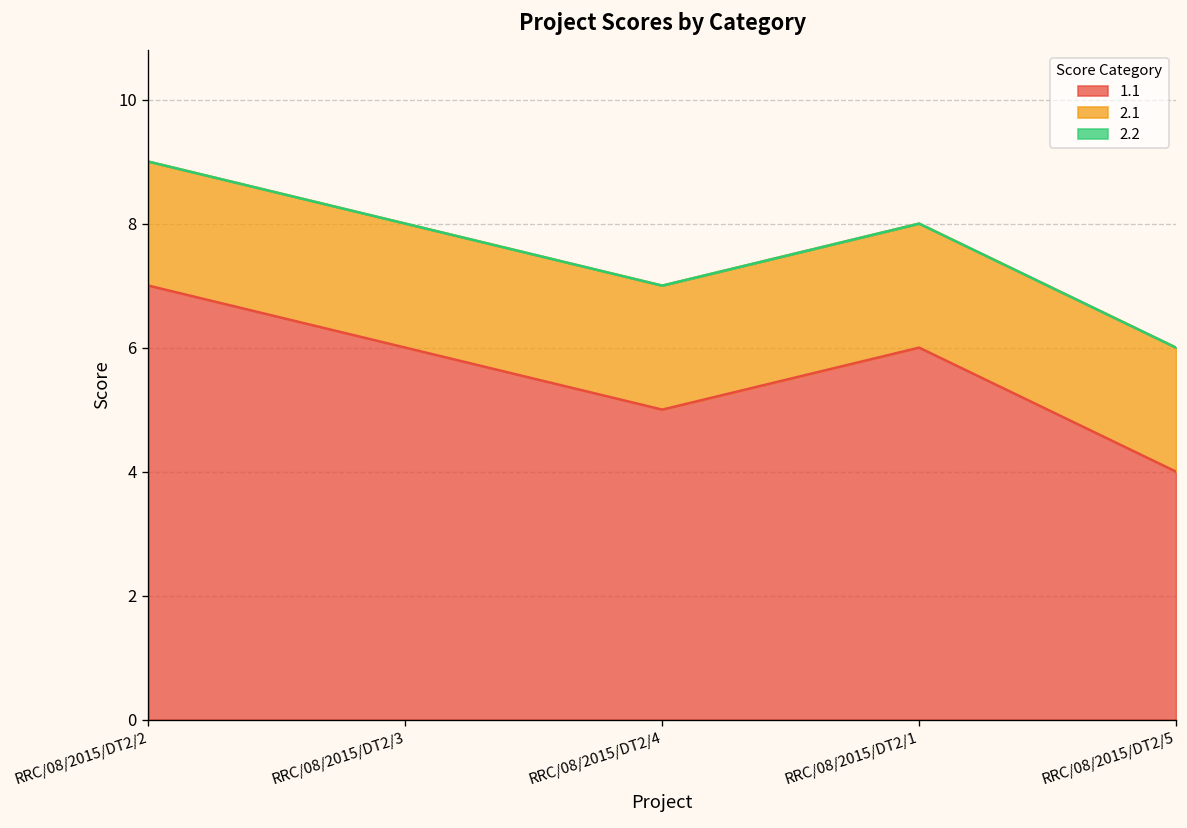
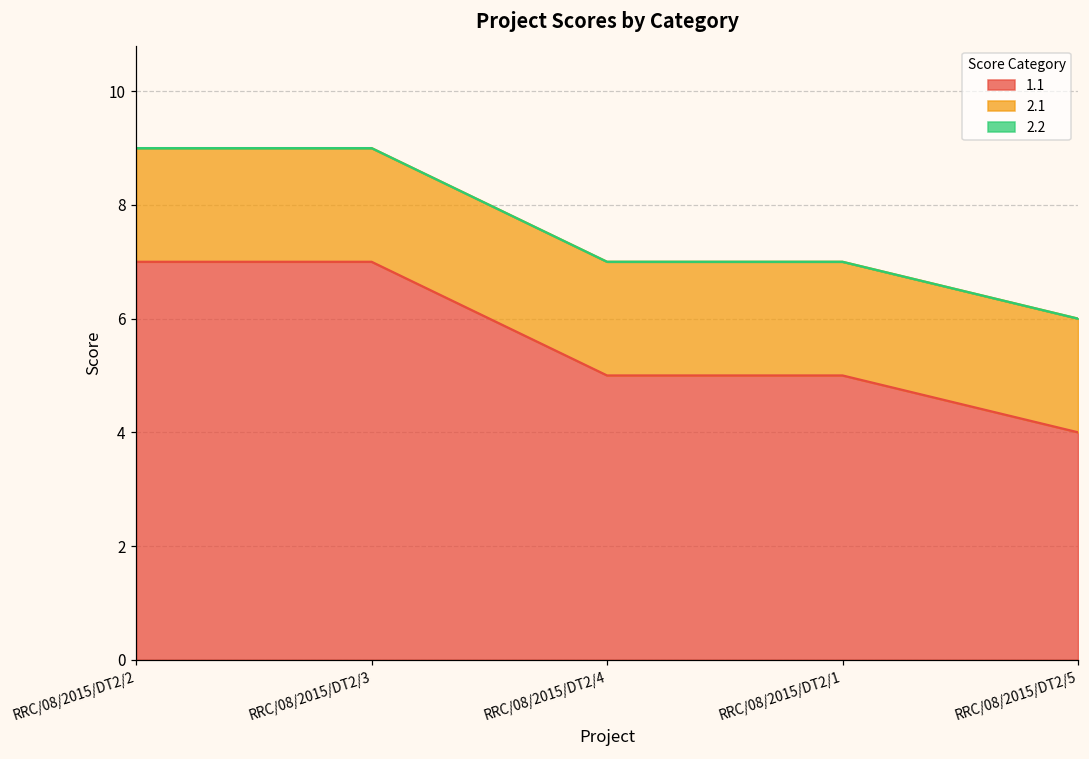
  {
    "1.1": {
      "RRC/08/2015/DT2/2": 7,
-     "RRC/08/2015/DT2/3": 6,
+     "RRC/08/2015/DT2/3": 7,
      "RRC/08/2015/DT2/4": 5,
-     "RRC/08/2015/DT2/1": 6,
+     "RRC/08/2015/DT2/1": 5,
      "RRC/08/2015/DT2/5": 4
    }
  }
